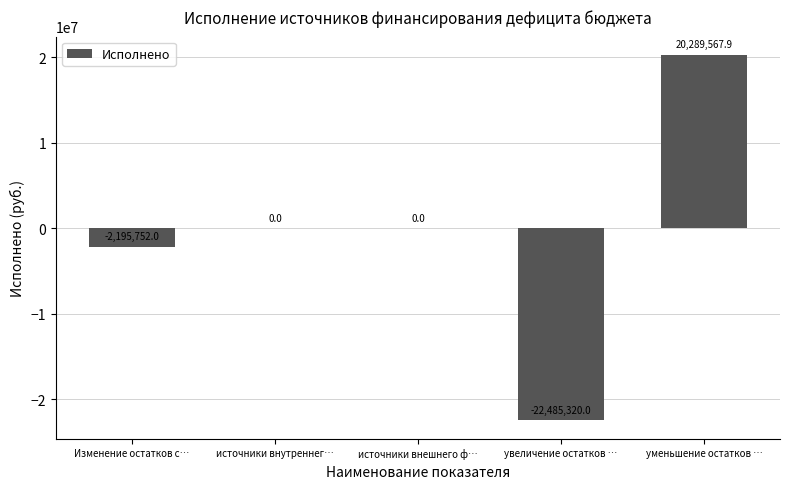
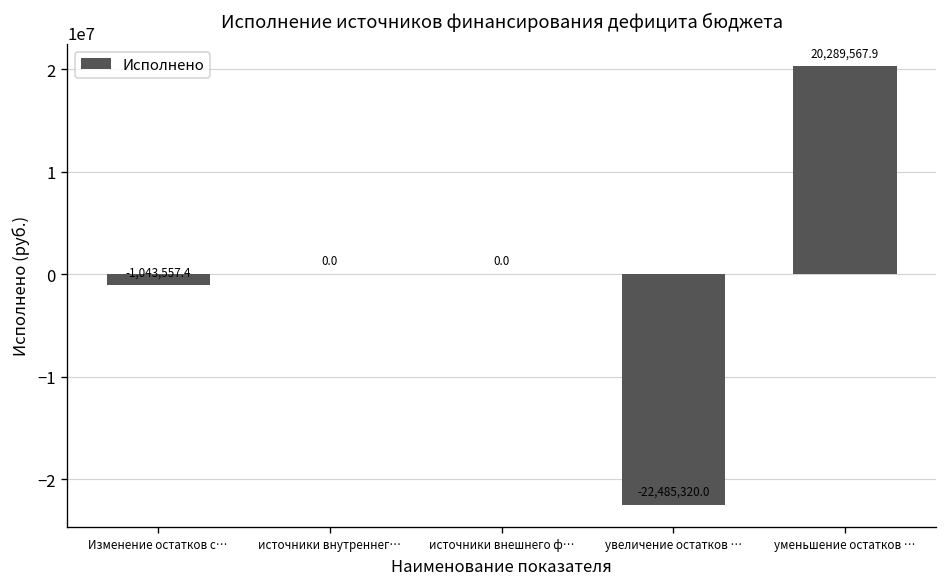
  {
-   "Изменение остатков с…": "-2,195,752.0",
+   "Изменение остатков с…": "-1,043,557.4",
    "источники внутреннег…": "0.0",
    "источники внешнего ф…": "0.0",
    "увеличение остатков …": "-22,485,320.0",
    "уменьшение остатков …": "20,289,567.9"
  }
